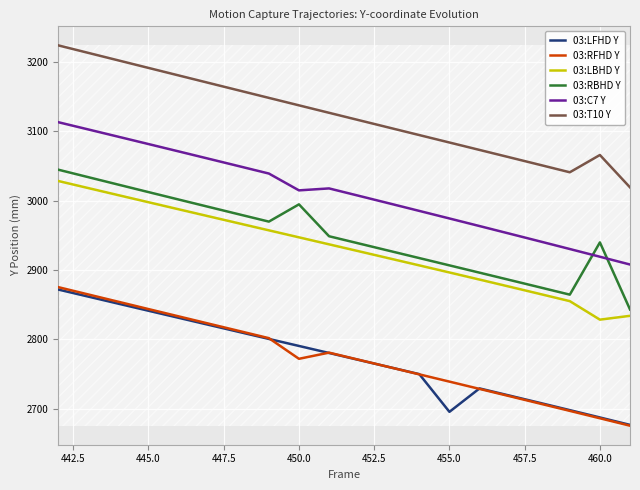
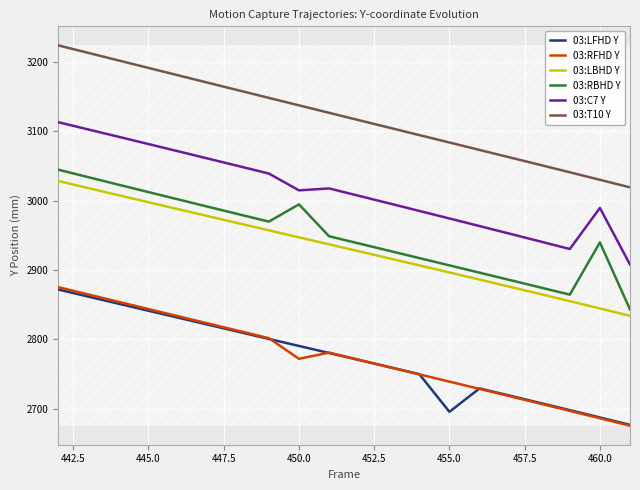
  {
    "03:LFHD Y": {
      "450.0": 2790,
      "455.0": 2700
    },
    "03:RFHD Y": {
      "450.0": 2770,
      "455.0": 2740
    },
    "03:LBHD Y": {
      "445.0": 3000,
      "450.0": 2950,
      "455.0": 2900,
-     "460.0": 2830
+     "460.0": 2840
    },
    "03:RBHD Y": {
      "445.0": 3010,
      "450.0": 2990,
      "455.0": 2910,
      "460.0": 2940
    },
    "03:C7 Y": {
      "445.0": 3080,
      "450.0": 3010,
      "455.0": 2970,
-     "460.0": 2920
+     "460.0": 2990
    },
    "03:T10 Y": {
      "445.0": 3190,
      "450.0": 3140,
      "455.0": 3080,
-     "460.0": 3070
+     "460.0": 3030
    }
  }
